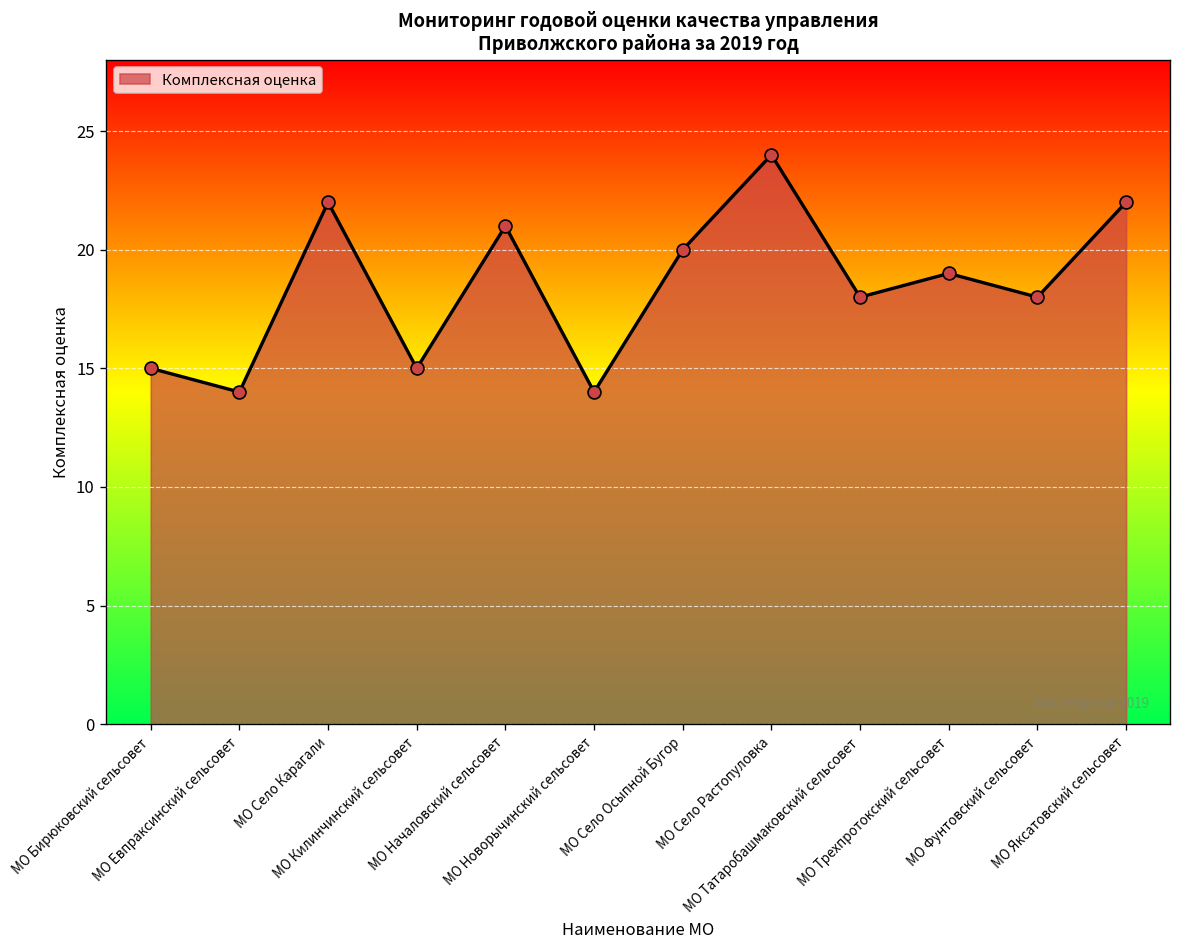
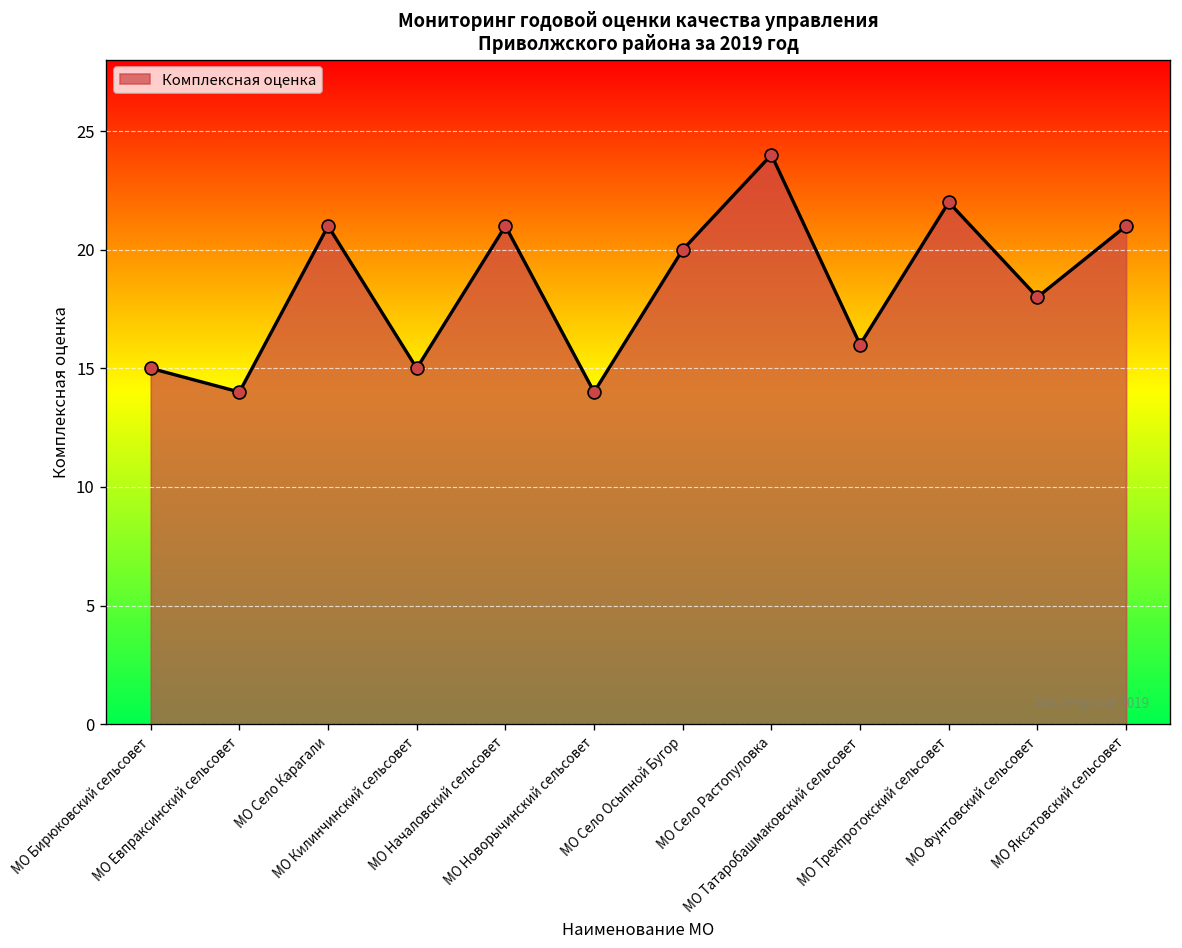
  {
    "МО Бирюковский сельсовет": 15,
    "МО Евпраксинский сельсовет": 14,
-   "МО Село Карагали": 22,
+   "МО Село Карагали": 21,
    "МО Килинчинский сельсовет": 15,
    "МО Началовский сельсовет": 21,
    "МО Новорычинский сельсовет": 14,
    "МО Село Осыпной Бугор": 20,
    "МО Село Растопуловка": 24,
-   "МО Татаробашмаковский сельсовет": 18,
-   "МО Трехпротокский сельсовет": 19,
+   "МО Татаробашмаковский сельсовет": 16,
+   "МО Трехпротокский сельсовет": 22,
    "МО Фунтовский сельсовет": 18,
-   "МО Яксатовский сельсовет": 22
+   "МО Яксатовский сельсовет": 21
  }
